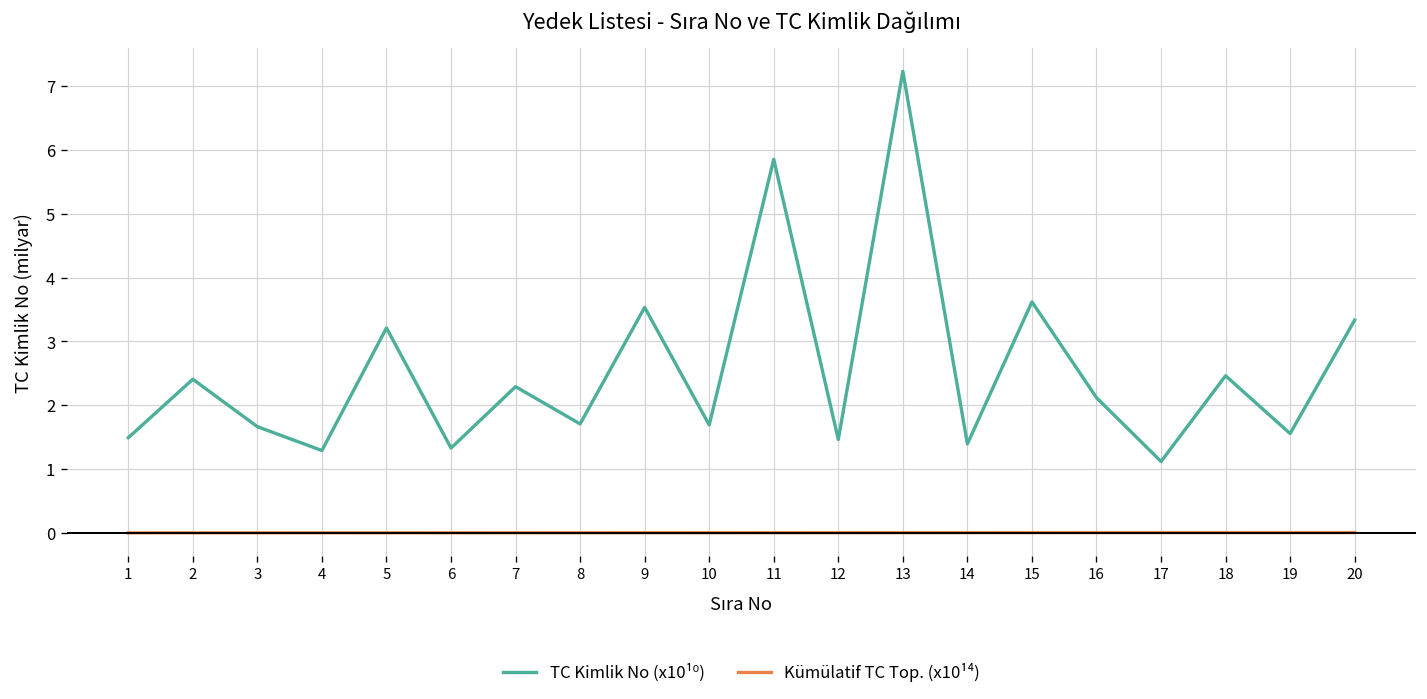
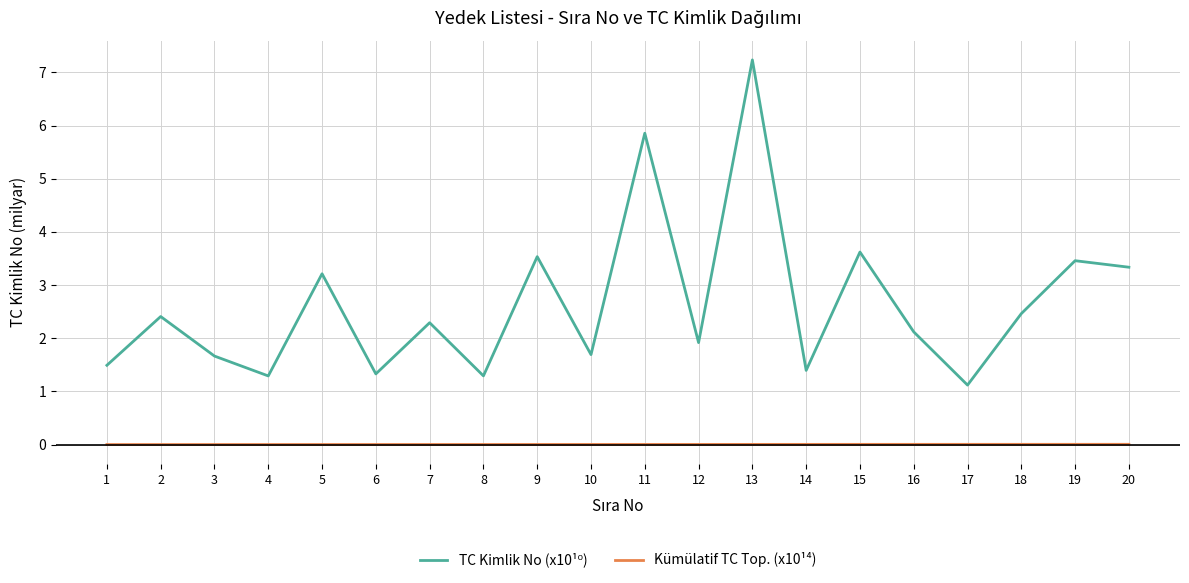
  {
    "TC Kimlik No (x10¹⁰)": {
      "1": 1.5,
      "2": 2.4,
      "3": 1.7,
      "4": 1.3,
      "5": 3.2,
      "6": 1.3,
      "7": 2.3,
-     "8": 1.7,
+     "8": 1.3,
      "9": 3.5,
      "10": 1.7,
      "11": 5.9,
-     "12": 1.5,
+     "12": 1.9,
      "13": 7.2,
      "14": 1.4,
      "15": 3.6,
      "16": 2.1,
      "17": 1.1,
      "18": 2.5,
-     "19": 1.6,
+     "19": 3.5,
      "20": 3.3
    },
    "Kümülatif TC Top. (x10¹⁴)": {
      "1": 0.0,
      "2": 0.0,
      "3": 0.0,
      "4": 0.0,
      "5": 0.0,
      "6": 0.0,
      "7": 0.0,
      "8": 0.0,
      "9": 0.0,
      "10": 0.0,
      "11": 0.0,
      "12": 0.0,
      "13": 0.0,
      "14": 0.0,
      "15": 0.0,
      "16": 0.0,
      "17": 0.0,
      "18": 0.0,
      "19": 0.0,
      "20": 0.0
    }
  }
